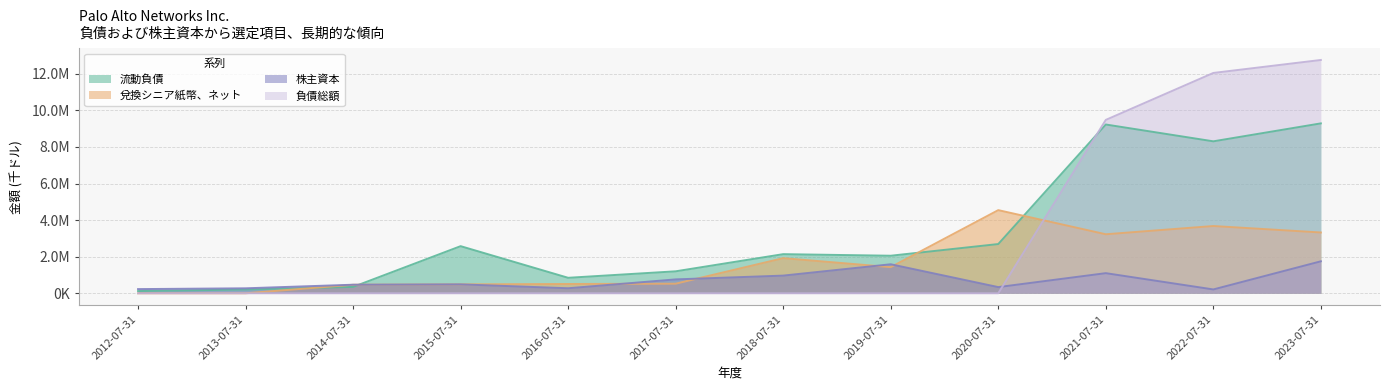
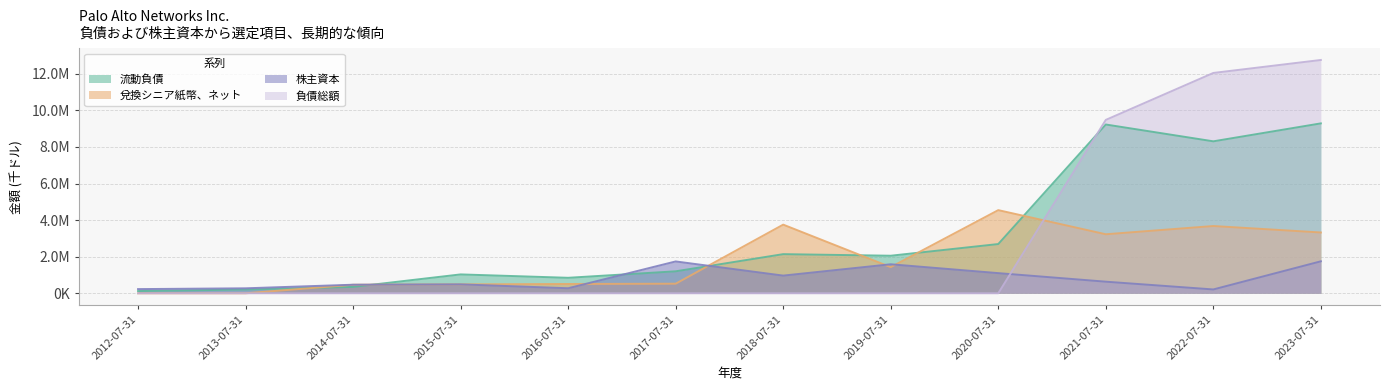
  {
    "流動負債": {
-     "2015-07-31": 2600000,
+     "2015-07-31": 1000000,
      "2016-07-31": 800000,
      "2017-07-31": 1200000,
      "2018-07-31": 2100000,
      "2019-07-31": 2100000,
      "2020-07-31": 2700000,
      "2021-07-31": 9200000,
      "2022-07-31": 8300000,
      "2023-07-31": 9300000
    },
    "兌換シニア紙幣、ネット": {
      "2016-07-31": 500000,
      "2017-07-31": 500000,
-     "2018-07-31": 1900000,
+     "2018-07-31": 3800000,
      "2019-07-31": 1400000,
      "2020-07-31": 4500000,
      "2021-07-31": 3200000,
      "2022-07-31": 3700000,
      "2023-07-31": 3300000
    },
    "株主資本": {
      "2016-07-31": 300000,
-     "2017-07-31": 800000,
+     "2017-07-31": 1700000,
      "2018-07-31": 1000000,
      "2019-07-31": 1600000,
-     "2020-07-31": 300000,
-     "2021-07-31": 1100000,
+     "2020-07-31": 1100000,
+     "2021-07-31": 600000,
      "2022-07-31": 200000,
      "2023-07-31": 1700000
    },
    "負債総額": {
      "2014-07-31": 0,
      "2015-07-31": 0,
      "2016-07-31": 0,
      "2017-07-31": 0,
      "2018-07-31": 0,
      "2019-07-31": 0,
      "2020-07-31": 0,
      "2021-07-31": 9500000,
      "2022-07-31": 12000000,
      "2023-07-31": 12800000
    }
  }
